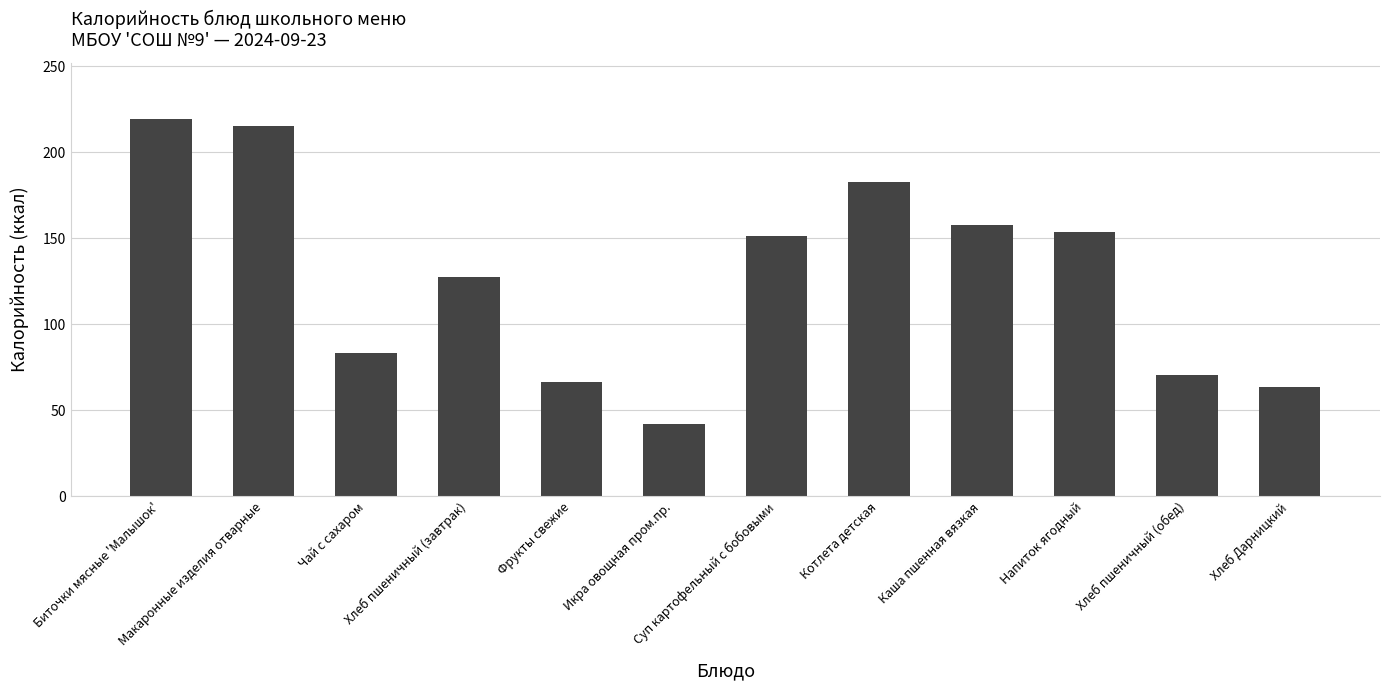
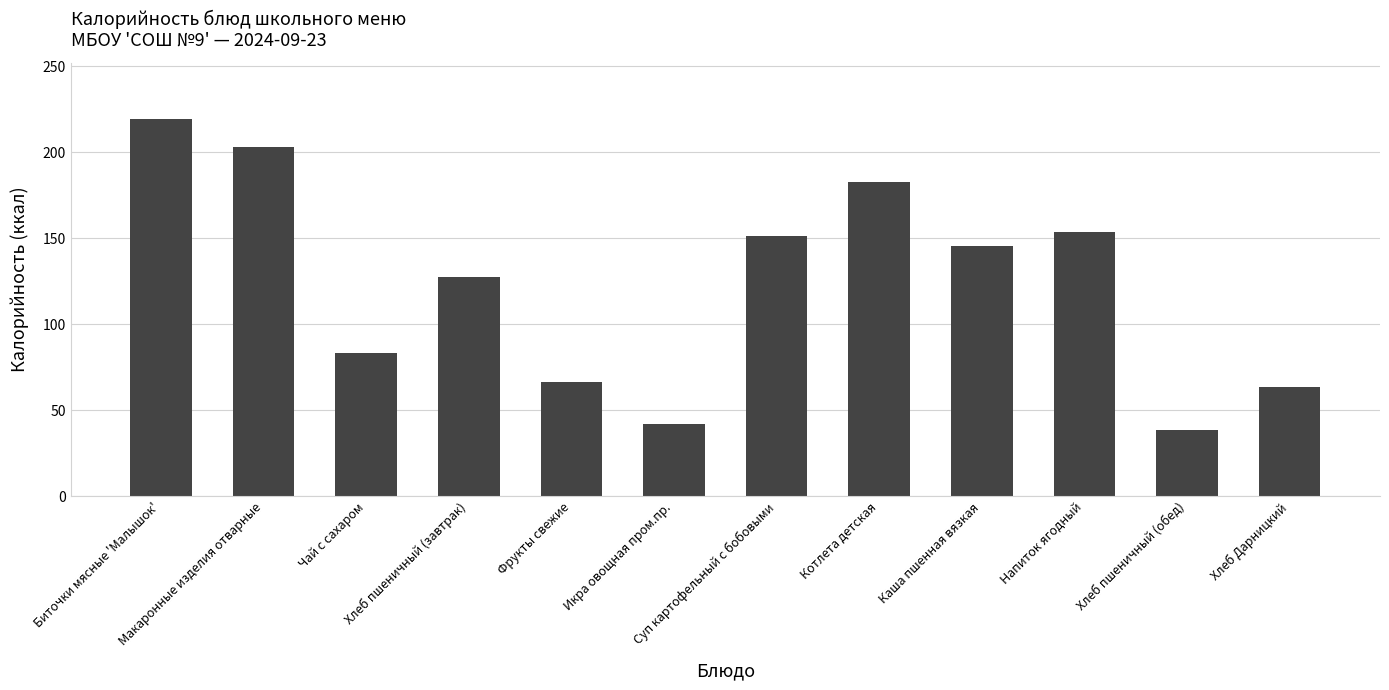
  {
    "Биточки мясные 'Малышок'": 219,
-   "Макаронные изделия отварные": 215,
+   "Макаронные изделия отварные": 203,
    "Чай с сахаром": 83,
    "Хлеб пшеничный (завтрак)": 128,
    "Фрукты свежие": 66,
    "Икра овощная пром.пр.": 42,
    "Суп картофельный с бобовыми": 151,
    "Котлета детская": 183,
-   "Каша пшенная вязкая": 158,
+   "Каша пшенная вязкая": 146,
    "Напиток ягодный": 154,
-   "Хлеб пшеничный (обед)": 70,
+   "Хлеб пшеничный (обед)": 38,
    "Хлеб Дарницкий": 64
  }
